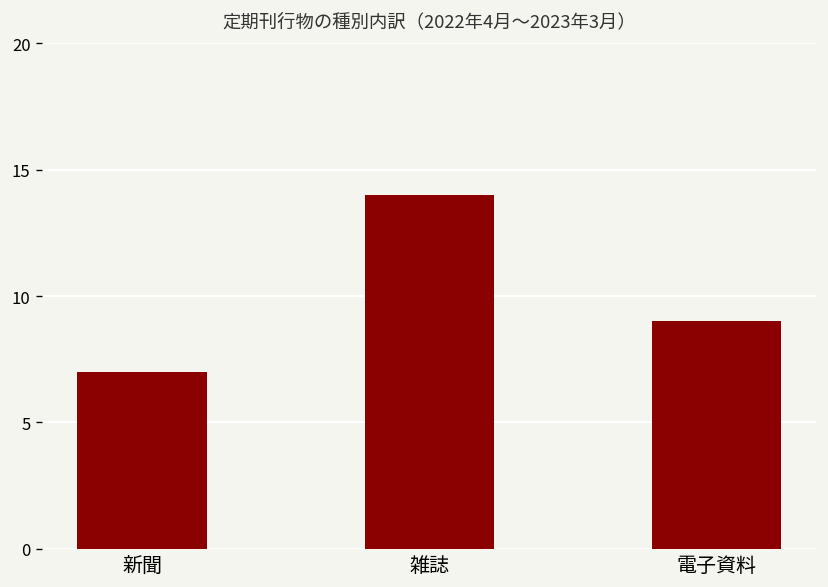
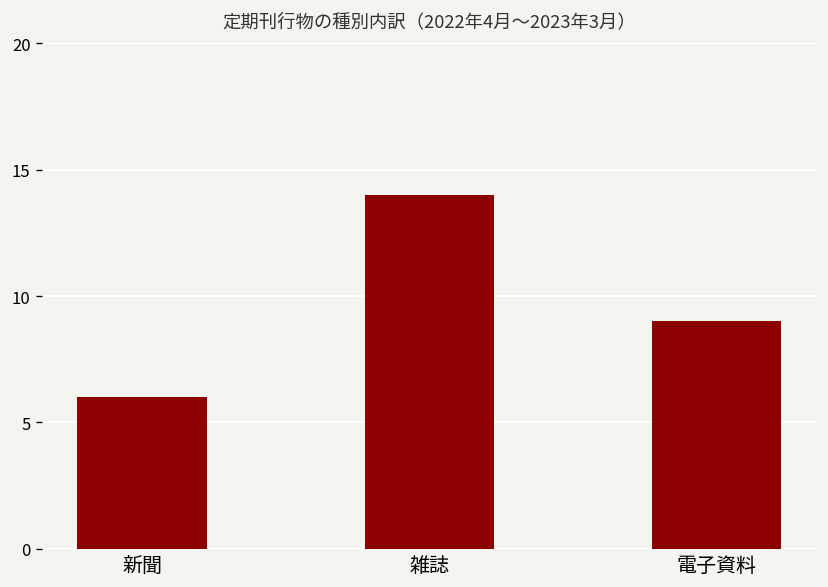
  {
-   "新聞": 7,
+   "新聞": 6,
    "雑誌": 14,
    "電子資料": 9
  }
